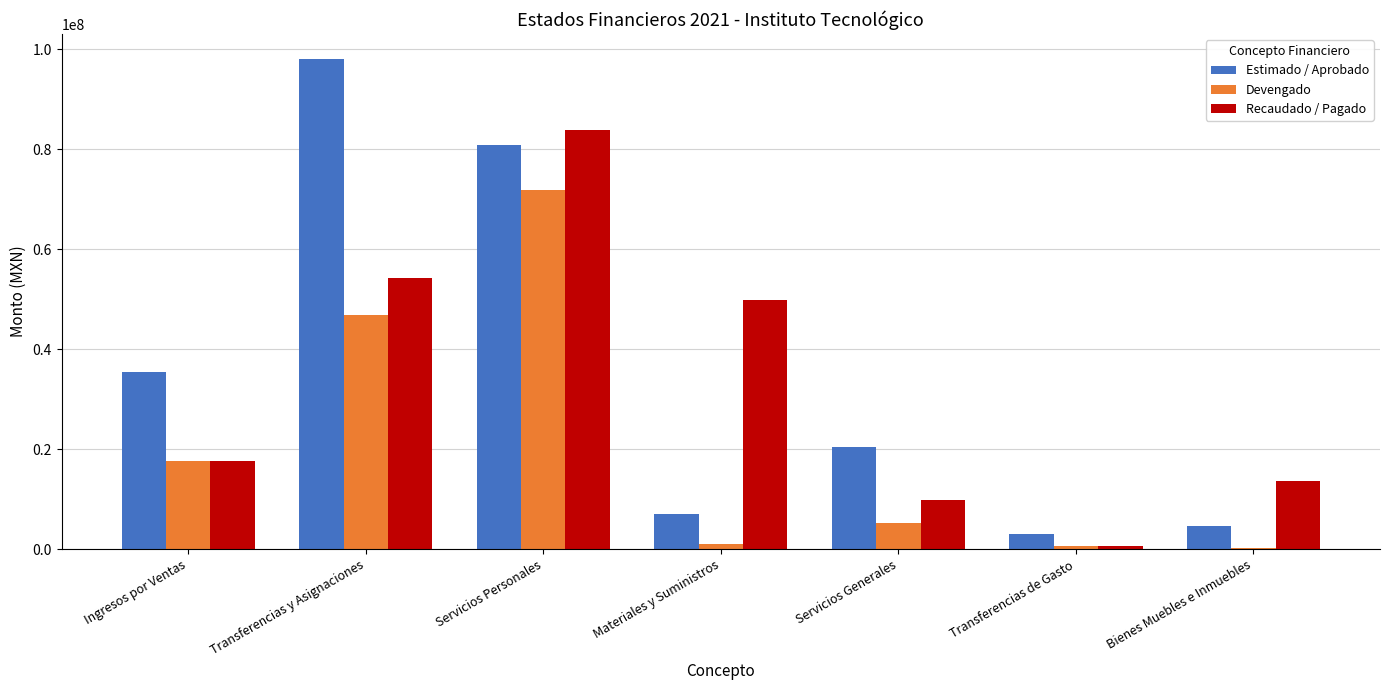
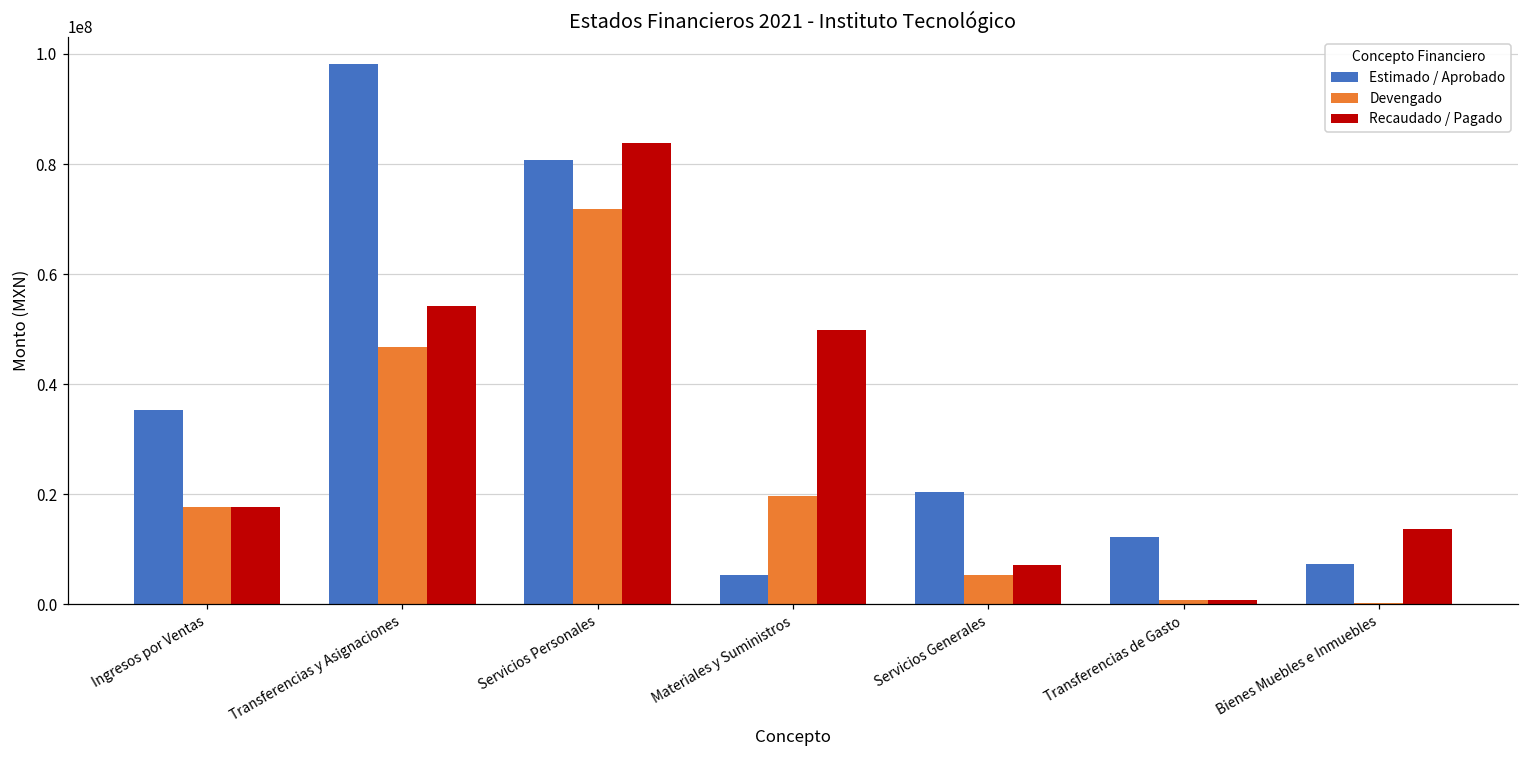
  {
    "Estimado / Aprobado": {
      "Ingresos por Ventas": 35000000,
      "Transferencias y Asignaciones": 98000000,
      "Servicios Personales": 81000000,
-     "Materiales y Suministros": 7000000,
+     "Materiales y Suministros": 5000000,
      "Servicios Generales": 20000000,
-     "Transferencias de Gasto": 3000000,
-     "Bienes Muebles e Inmuebles": 5000000
+     "Transferencias de Gasto": 12000000,
+     "Bienes Muebles e Inmuebles": 7000000
    },
    "Devengado": {
      "Ingresos por Ventas": 18000000,
      "Transferencias y Asignaciones": 47000000,
      "Servicios Personales": 72000000,
-     "Materiales y Suministros": 1000000,
+     "Materiales y Suministros": 20000000,
      "Servicios Generales": 5000000,
      "Transferencias de Gasto": 1000000
    },
    "Recaudado / Pagado": {
      "Ingresos por Ventas": 18000000,
      "Transferencias y Asignaciones": 54000000,
      "Servicios Personales": 84000000,
      "Materiales y Suministros": 50000000,
-     "Servicios Generales": 10000000,
+     "Servicios Generales": 7000000,
      "Transferencias de Gasto": 1000000,
      "Bienes Muebles e Inmuebles": 14000000
    }
  }
